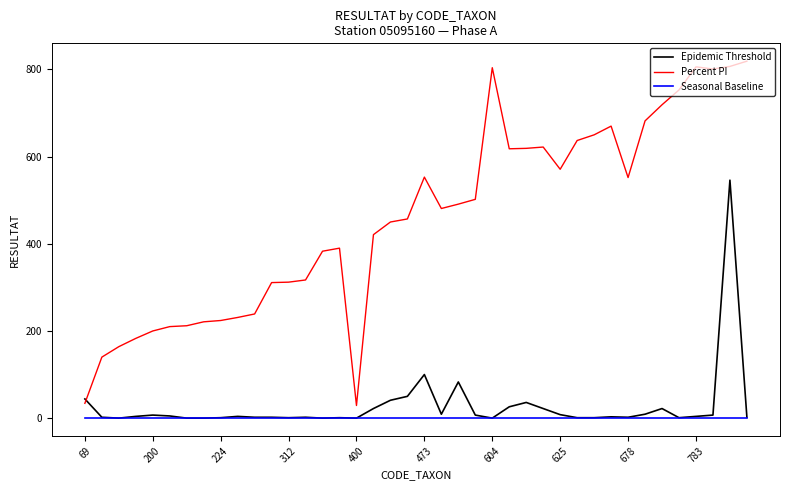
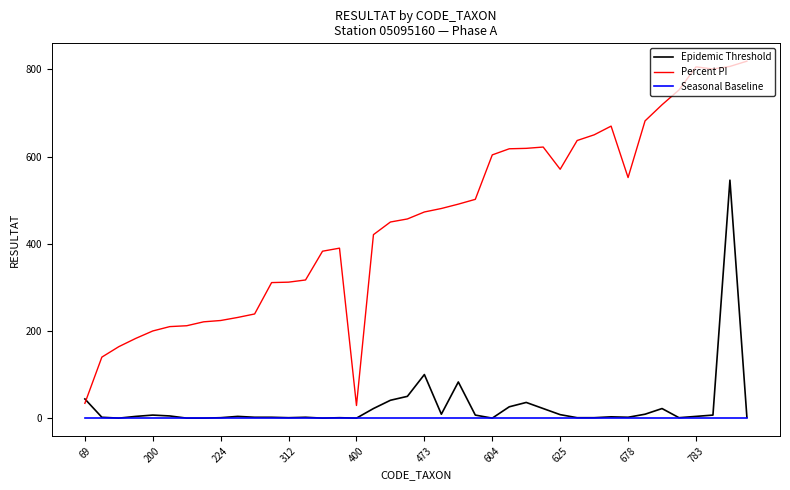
  {
    "Epidemic Threshold": {
      "69": 40,
      "200": 10,
      "473": 100,
      "625": 10
    },
    "Percent PI": {
      "69": 30,
      "200": 200,
      "224": 220,
      "312": 310,
      "400": 30,
-     "473": 550,
-     "604": 800,
+     "473": 470,
+     "604": 600,
      "625": 570,
      "678": 550
    },
    "Seasonal Baseline": {
      "69": 0,
      "200": 0,
      "473": 0,
      "625": 0
    }
  }
